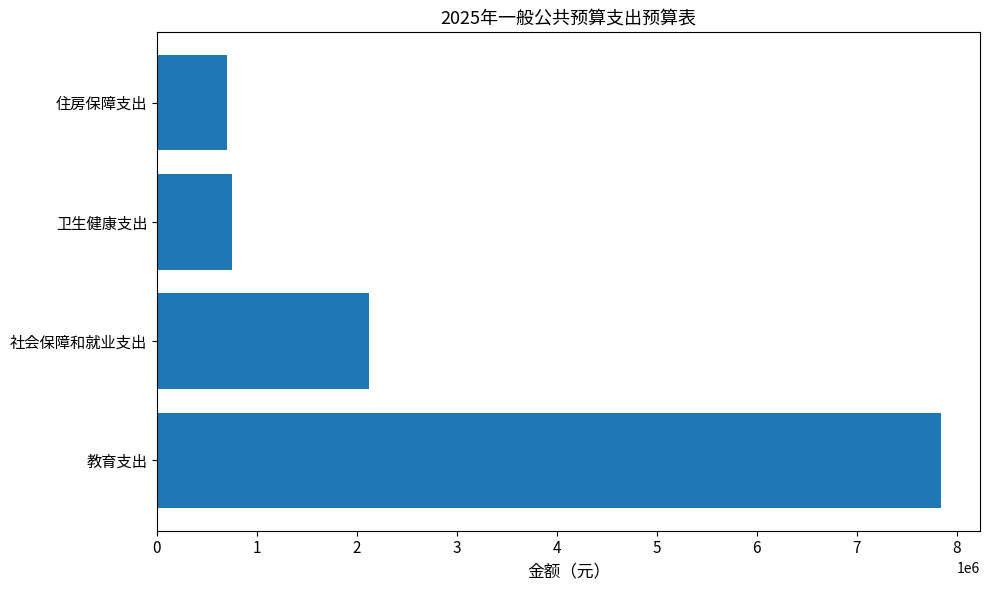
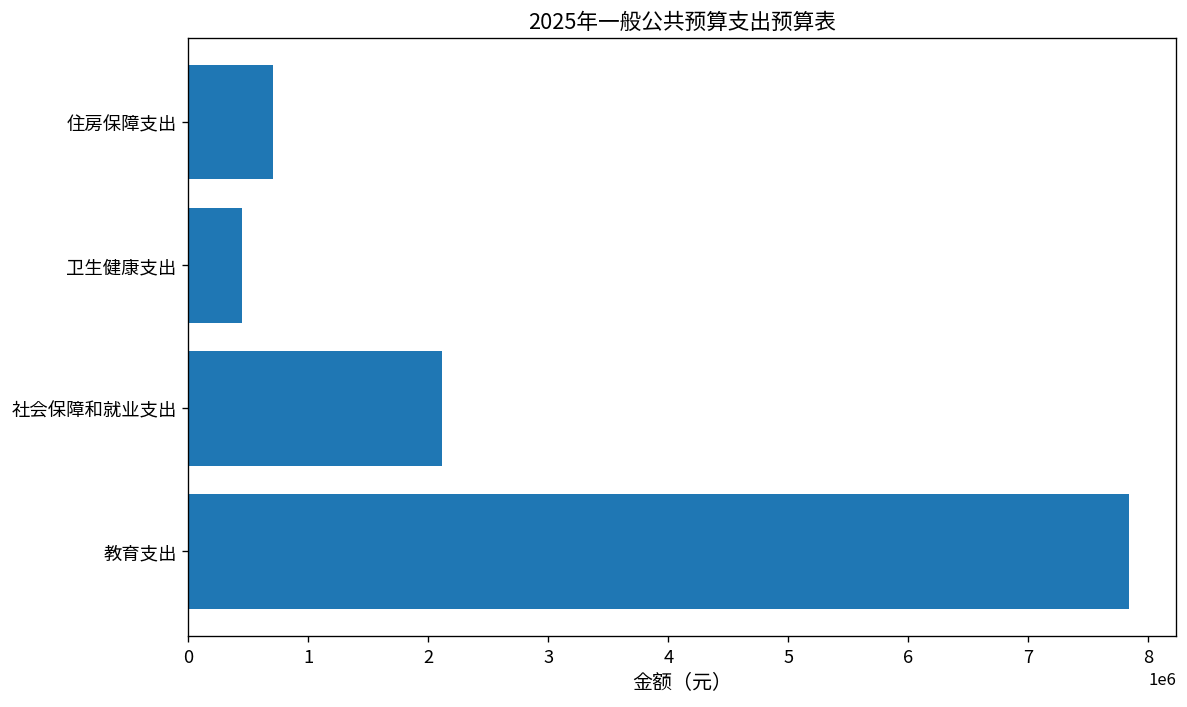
  {
    "住房保障支出": 700000,
-   "卫生健康支出": 700000,
+   "卫生健康支出": 400000,
    "社会保障和就业支出": 2100000,
    "教育支出": 7800000
  }
